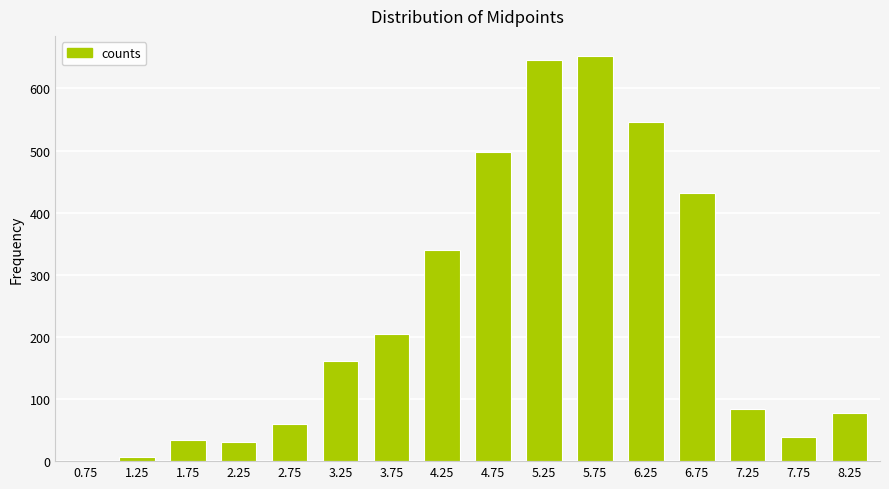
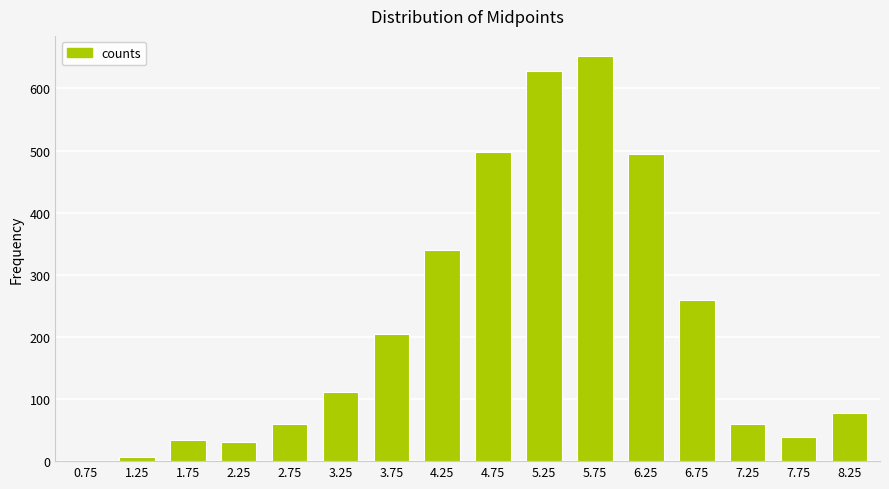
  {
    "1.25": 10,
    "1.75": 30,
    "2.25": 30,
    "2.75": 60,
-   "3.25": 160,
+   "3.25": 110,
    "3.75": 210,
    "4.25": 340,
    "4.75": 500,
-   "5.25": 650,
+   "5.25": 630,
    "5.75": 650,
-   "6.25": 550,
-   "6.75": 430,
-   "7.25": 80,
+   "6.25": 500,
+   "6.75": 260,
+   "7.25": 60,
    "7.75": 40,
    "8.25": 80
  }
